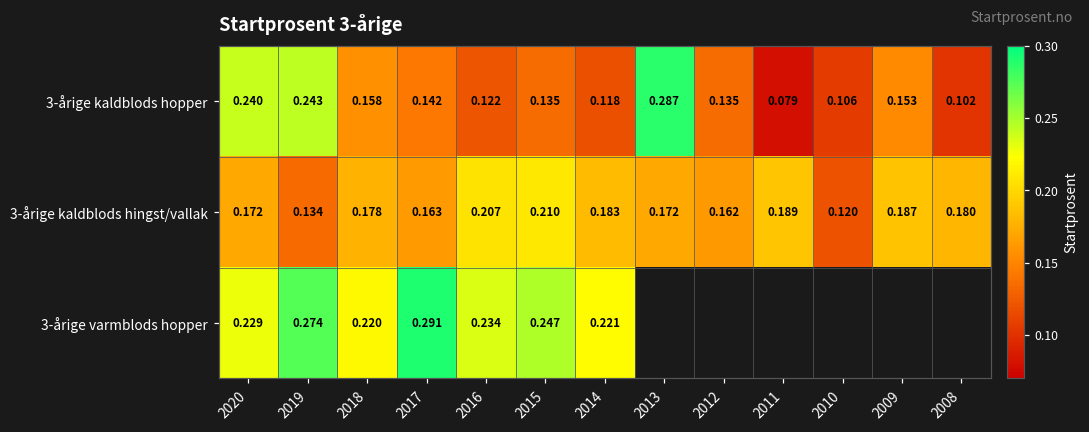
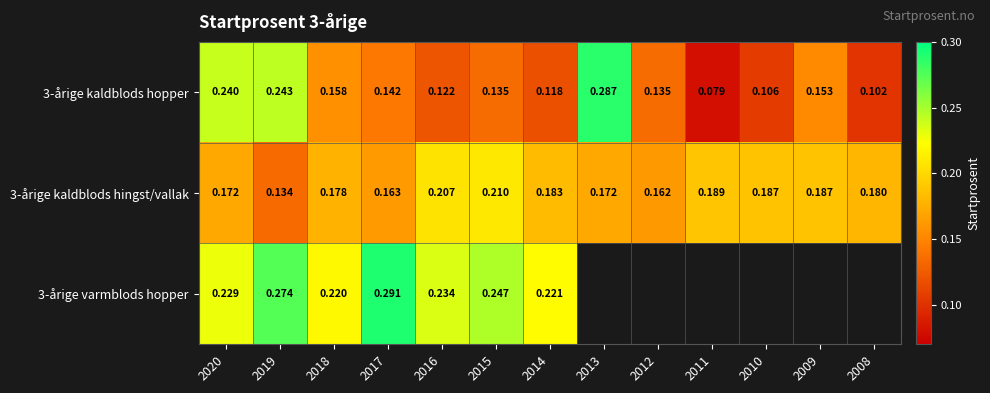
  {
    "3-årige kaldblods hopper": {
      "2020": 0.240,
      "2019": 0.243,
      "2018": 0.158,
      "2017": 0.142,
      "2016": 0.122,
      "2015": 0.135,
      "2014": 0.118,
      "2013": 0.287,
      "2012": 0.135,
      "2011": 0.079,
      "2010": 0.106,
      "2009": 0.153,
      "2008": 0.102
    },
    "3-årige kaldblods hingst/vallak": {
      "2020": 0.172,
      "2019": 0.134,
      "2018": 0.178,
      "2017": 0.163,
      "2016": 0.207,
      "2015": 0.210,
      "2014": 0.183,
      "2013": 0.172,
      "2012": 0.162,
      "2011": 0.189,
-     "2010": 0.120,
+     "2010": 0.187,
      "2009": 0.187,
      "2008": 0.180
    },
    "3-årige varmblods hopper": {
      "2020": 0.229,
      "2019": 0.274,
      "2018": 0.220,
      "2017": 0.291,
      "2016": 0.234,
      "2015": 0.247,
      "2014": 0.221
    }
  }
